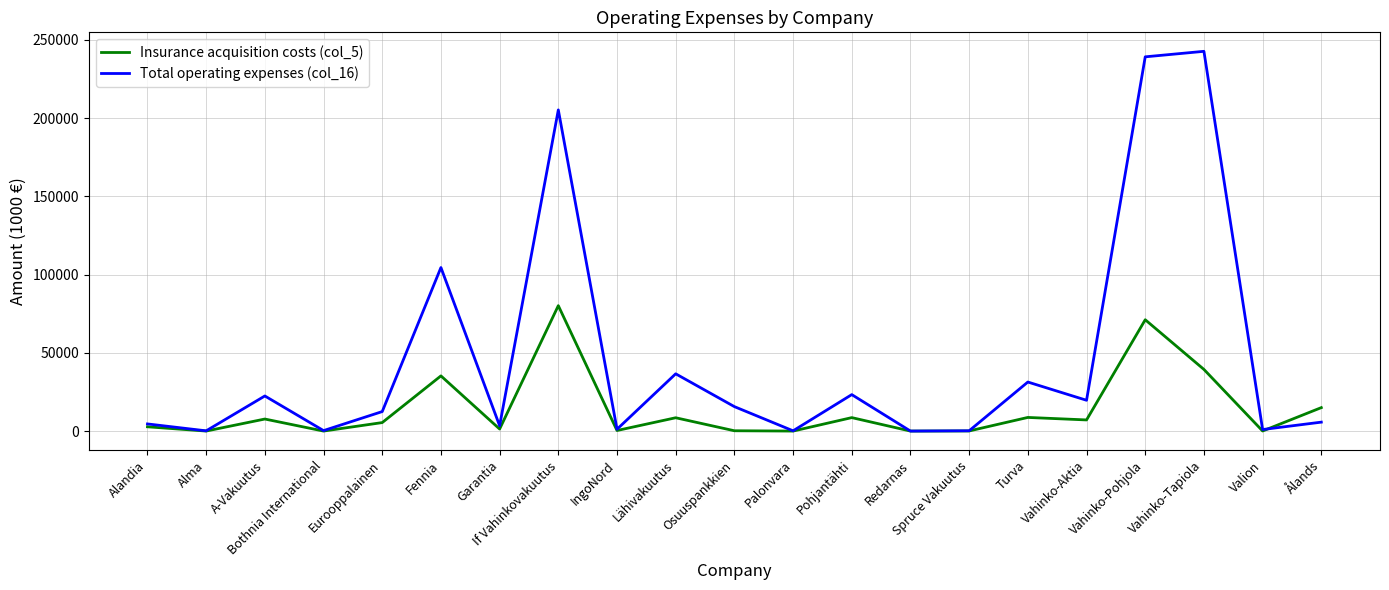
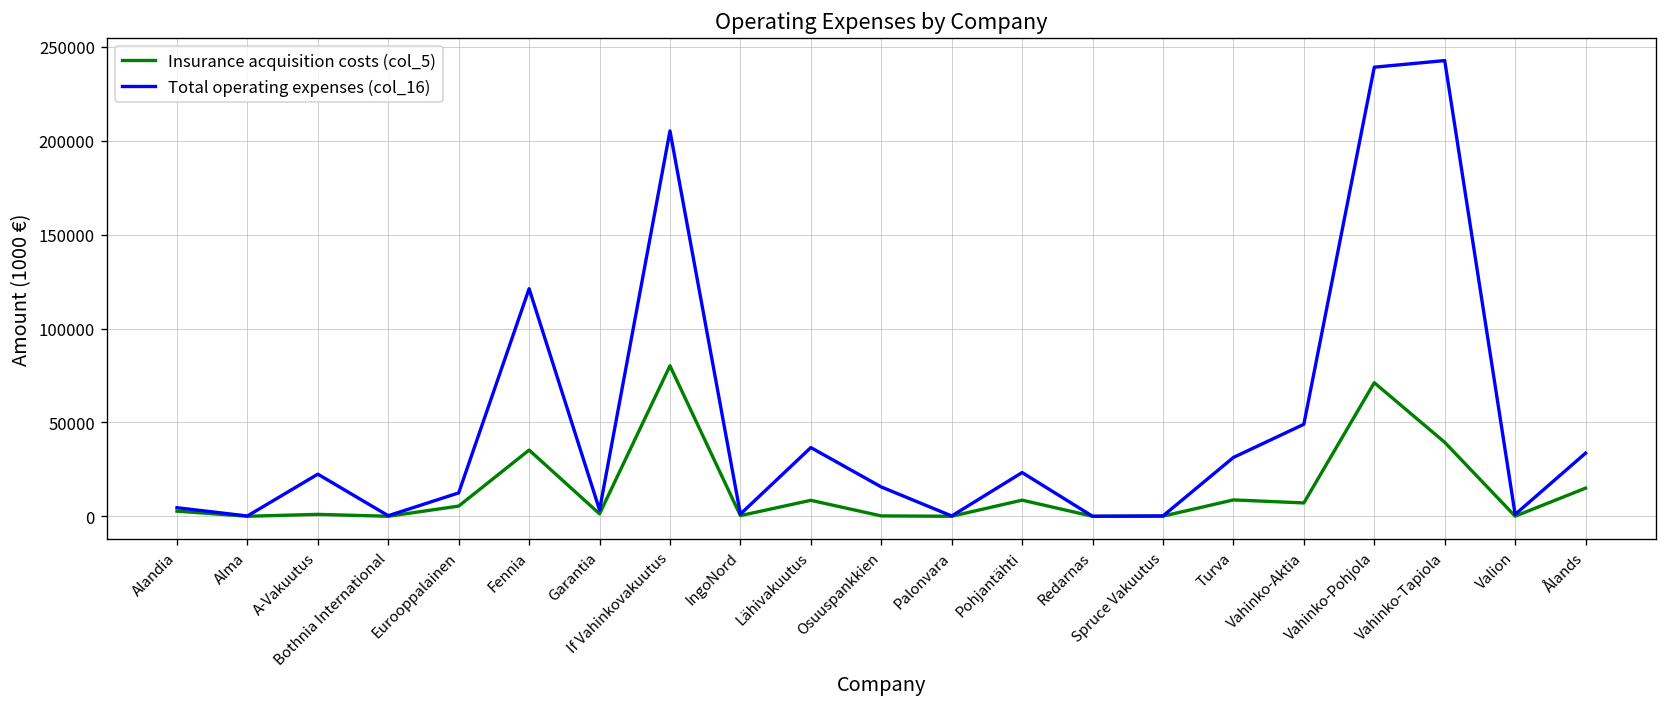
  {
    "Insurance acquisition costs (col_5)": {
      "Alandia": 3000,
-     "A-Vakuutus": 8000,
+     "A-Vakuutus": 1000,
      "Eurooppalainen": 5000,
      "Fennia": 35000,
      "Garantia": 1000,
      "If Vahinkovakuutus": 80000,
      "Lähivakuutus": 9000,
      "Osuuspankkien": 0,
      "Pohjantähti": 9000,
      "Turva": 9000,
      "Vahinko-Aktia": 7000,
      "Vahinko-Pohjola": 71000,
      "Vahinko-Tapiola": 39000,
      "Ålands": 15000
    },
    "Total operating expenses (col_16)": {
      "Alandia": 5000,
      "A-Vakuutus": 22000,
      "Eurooppalainen": 12000,
-     "Fennia": 105000,
+     "Fennia": 121000,
      "Garantia": 3000,
      "If Vahinkovakuutus": 205000,
      "Lähivakuutus": 37000,
      "Osuuspankkien": 16000,
      "Pohjantähti": 23000,
      "Turva": 31000,
-     "Vahinko-Aktia": 20000,
+     "Vahinko-Aktia": 49000,
      "Vahinko-Pohjola": 239000,
      "Vahinko-Tapiola": 243000,
-     "Ålands": 6000
+     "Ålands": 34000
    }
  }
